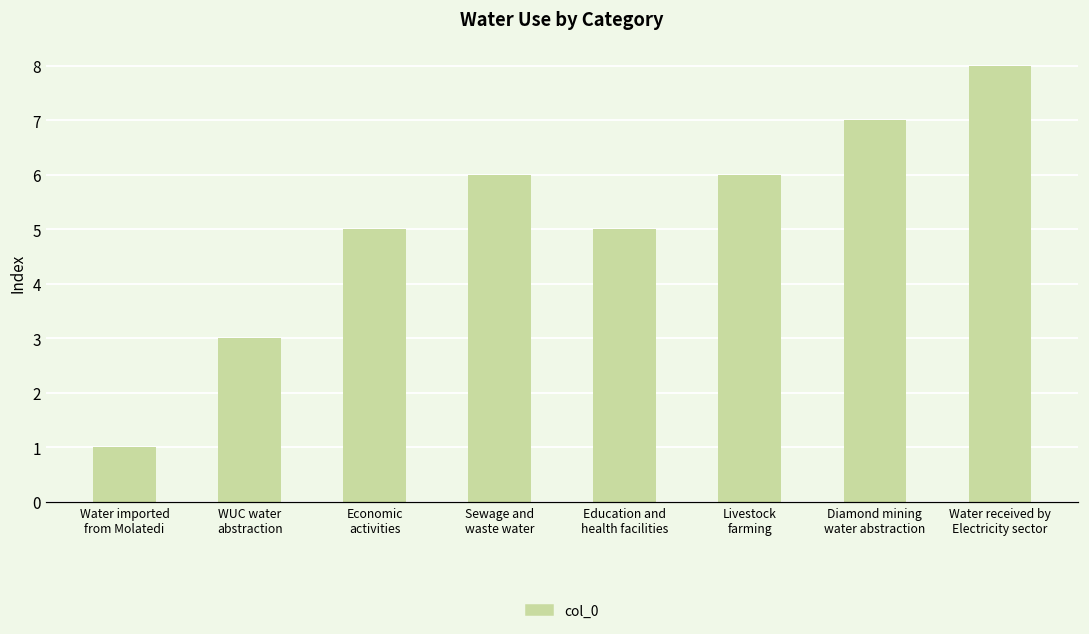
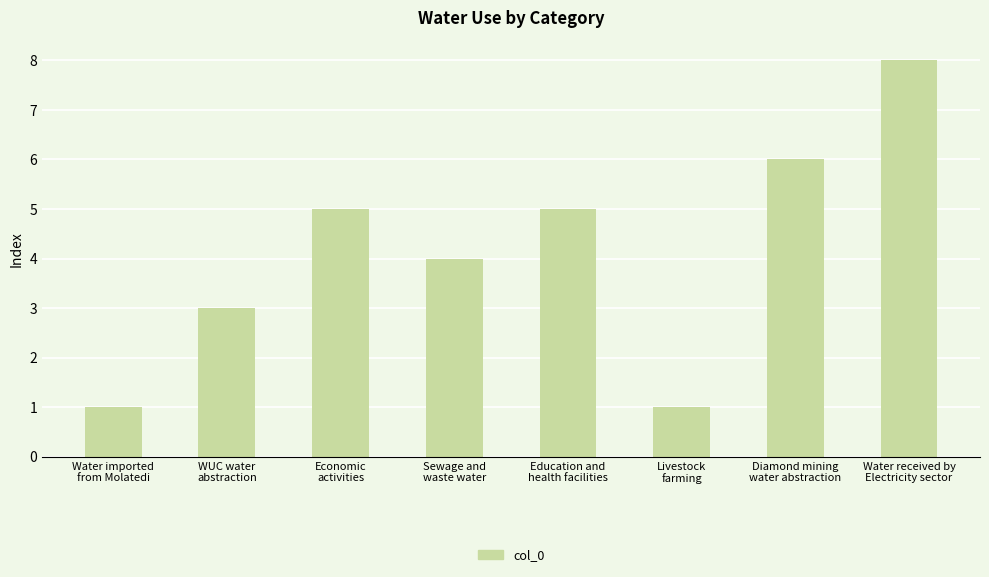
  {
    "Water imported from Molatedi": 1,
    "WUC water abstraction": 3,
    "Economic activities": 5,
-   "Sewage and waste water": 6,
+   "Sewage and waste water": 4,
    "Education and health facilities": 5,
-   "Livestock farming": 6,
-   "Diamond mining water abstraction": 7,
+   "Livestock farming": 1,
+   "Diamond mining water abstraction": 6,
    "Water received by Electricity sector": 8
  }
